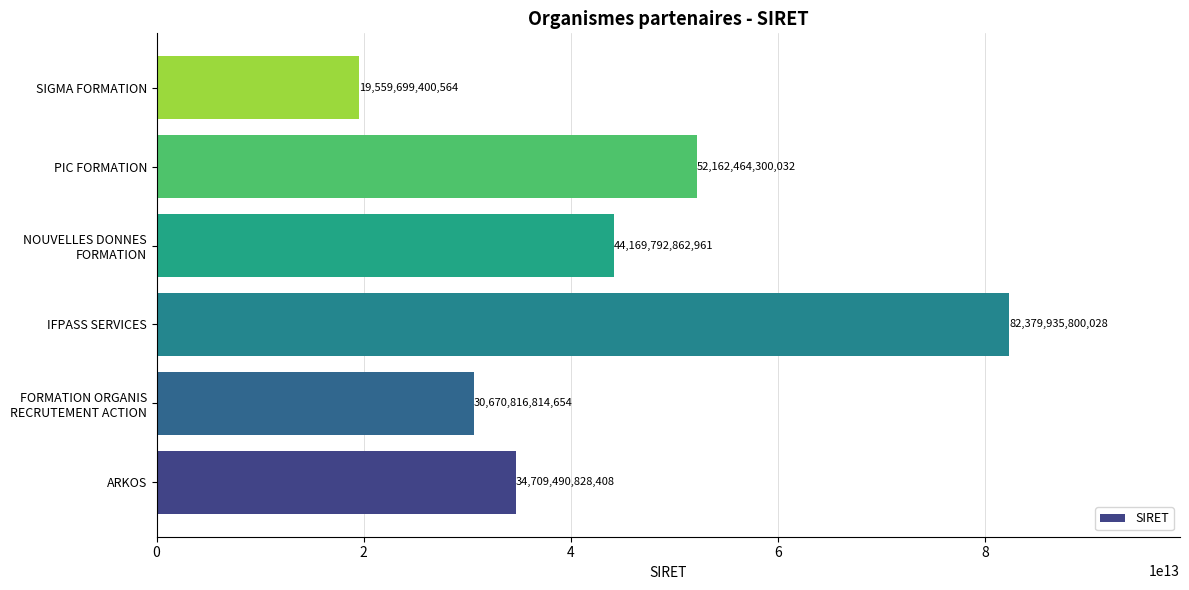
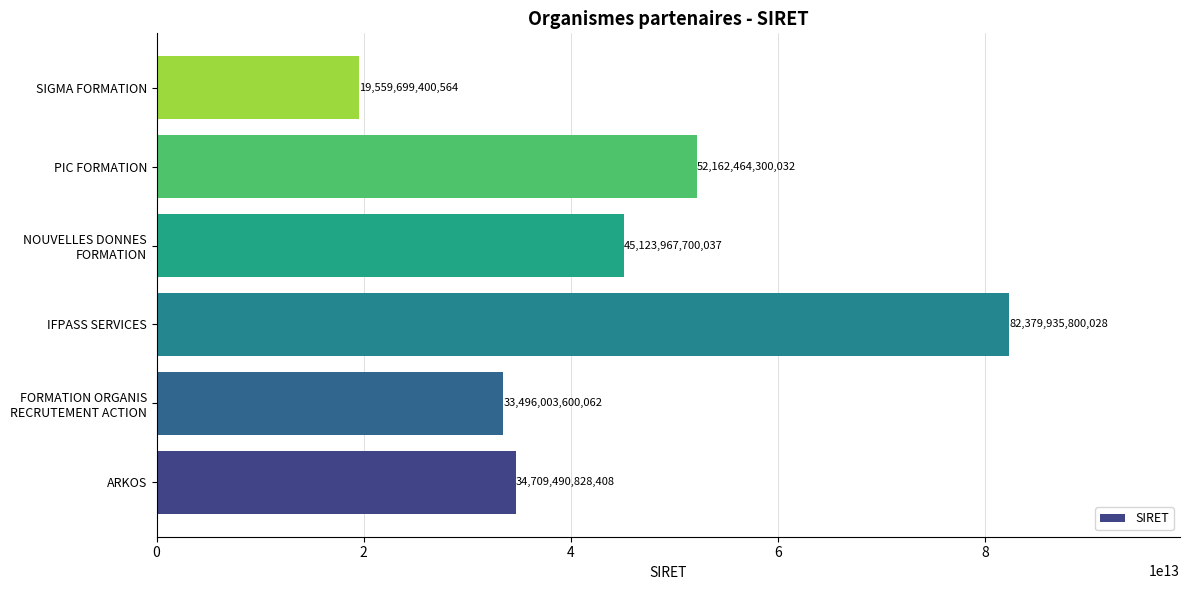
  {
    "SIGMA FORMATION": "19,559,699,400,564",
    "PIC FORMATION": "52,162,464,300,032",
-   "NOUVELLES DONNES FORMATION": "44,169,792,862,961",
+   "NOUVELLES DONNES FORMATION": "45,123,967,700,037",
    "IFPASS SERVICES": "82,379,935,800,028",
-   "FORMATION ORGANIS RECRUTEMENT ACTION": "30,670,816,814,654",
+   "FORMATION ORGANIS RECRUTEMENT ACTION": "33,496,003,600,062",
    "ARKOS": "34,709,490,828,408"
  }
